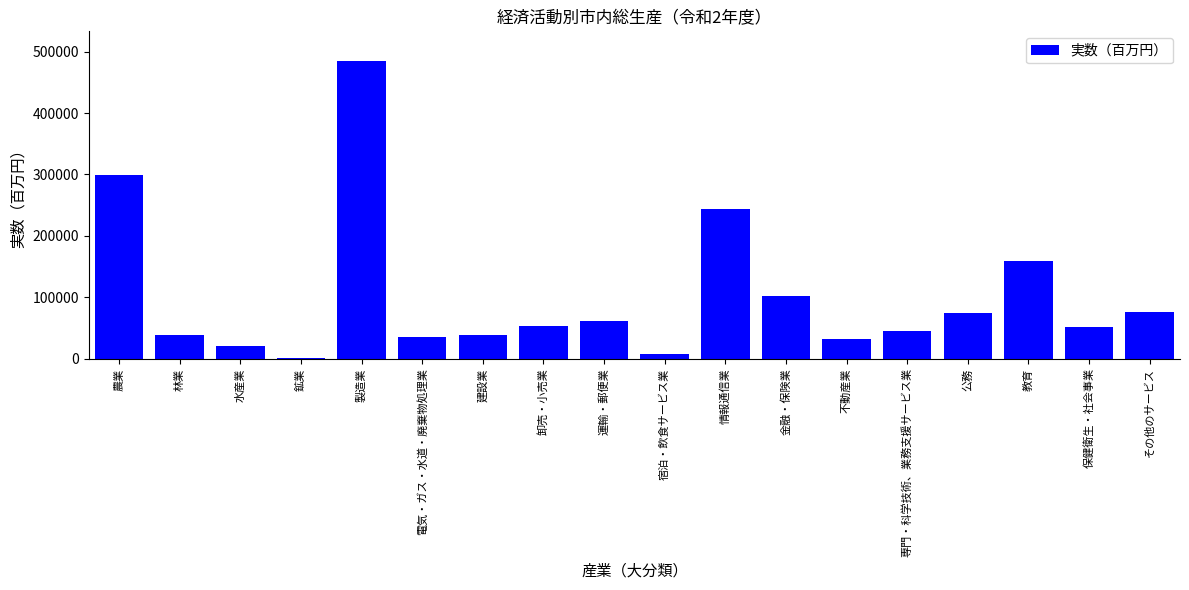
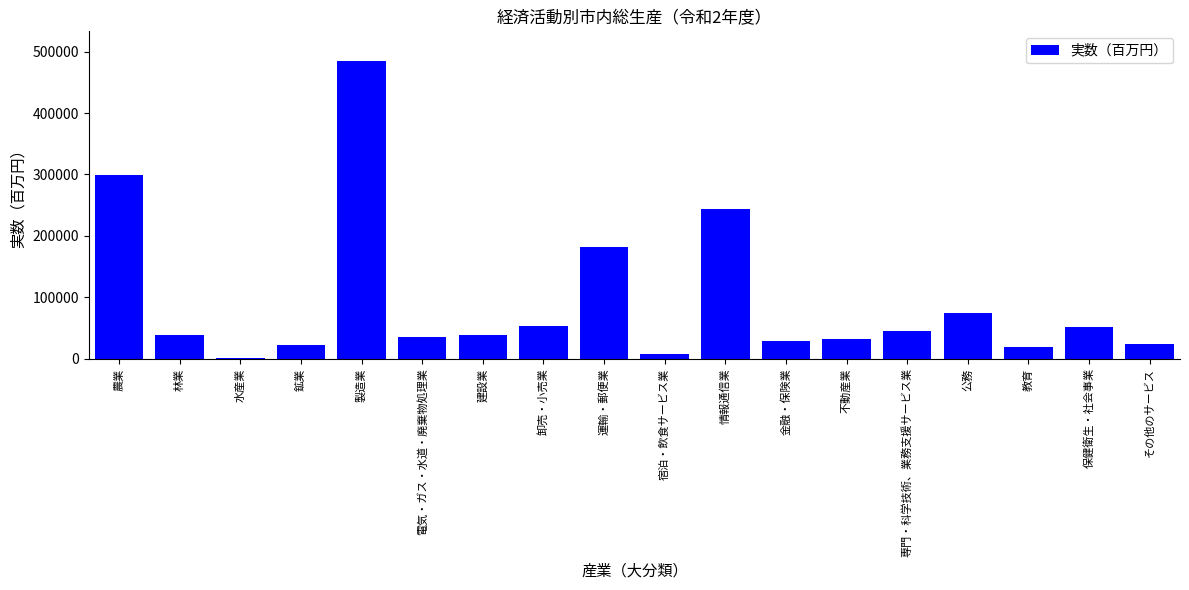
  {
    "農業": 300000,
    "林業": 40000,
-   "水産業": 20000,
-   "鉱業": 0,
+   "水産業": 0,
+   "鉱業": 20000,
    "製造業": 480000,
    "電気・ガス・水道・廃棄物処理業": 40000,
    "建設業": 40000,
    "卸売・小売業": 50000,
-   "運輸・郵便業": 60000,
+   "運輸・郵便業": 180000,
    "宿泊・飲食サービス業": 10000,
    "情報通信業": 240000,
-   "金融・保険業": 100000,
+   "金融・保険業": 30000,
    "不動産業": 30000,
    "専門・科学技術、業務支援サービス業": 40000,
    "公務": 70000,
-   "教育": 160000,
+   "教育": 20000,
    "保健衛生・社会事業": 50000,
-   "その他のサービス": 80000
+   "その他のサービス": 20000
  }
